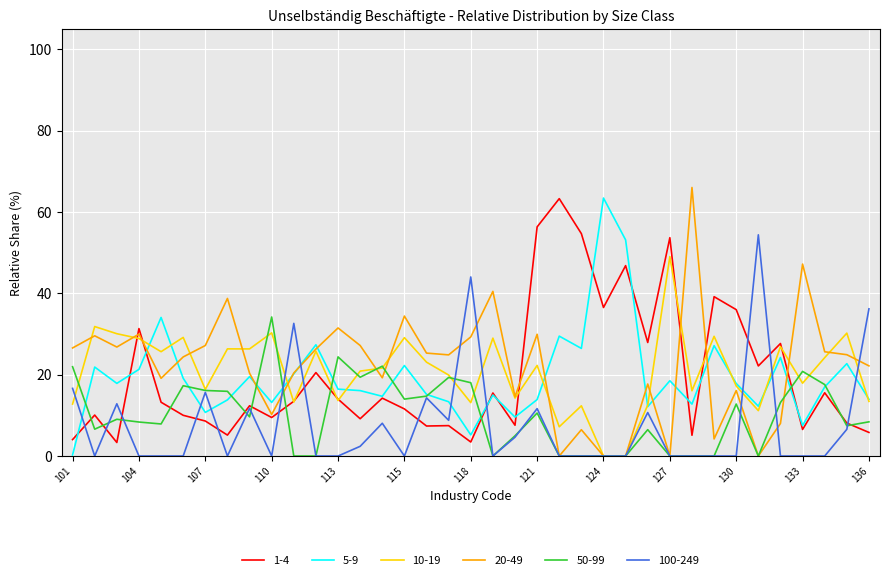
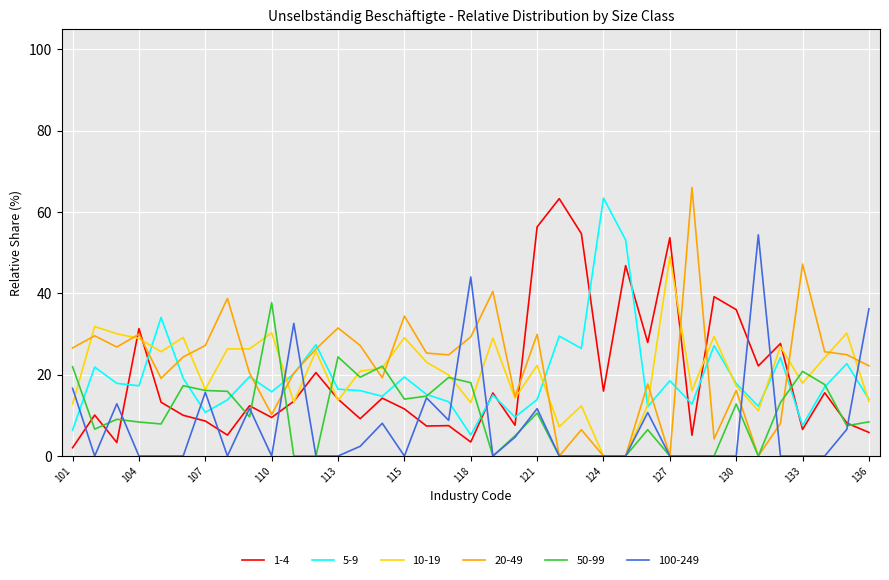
  {
    "1-4": {
-     "101": 4,
+     "101": 2,
      "104": 31,
      "107": 9,
      "110": 9,
      "115": 12,
      "118": 3,
      "121": 56,
-     "124": 37,
+     "124": 16,
      "127": 54,
      "130": 36,
      "133": 7,
      "136": 6
    },
    "5-9": {
-     "101": 0,
-     "104": 21,
+     "101": 6,
+     "104": 17,
      "107": 11,
-     "110": 13,
+     "110": 16,
      "113": 16,
-     "115": 22,
+     "115": 19,
      "118": 5,
      "121": 14,
      "124": 63,
      "127": 19,
      "133": 8
    },
    "50-99": {
      "101": 22,
      "104": 8,
-     "110": 34,
+     "110": 38,
      "113": 24,
      "115": 14,
      "118": 18,
      "121": 11,
      "130": 13,
      "133": 21,
      "136": 8
    },
    "100-249": {
      "101": 17,
      "104": 0,
      "110": 0,
      "113": 0,
      "115": 0,
      "118": 44,
      "121": 12,
      "130": 0,
      "133": 0,
      "136": 36
    }
  }
